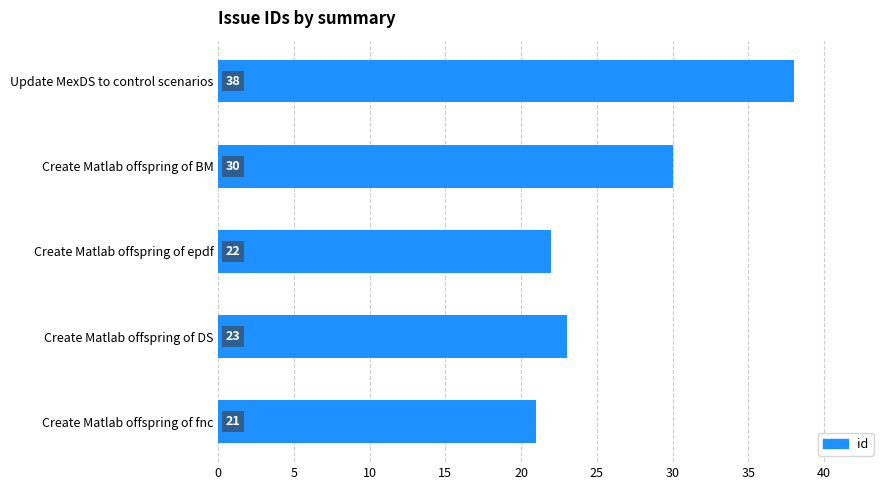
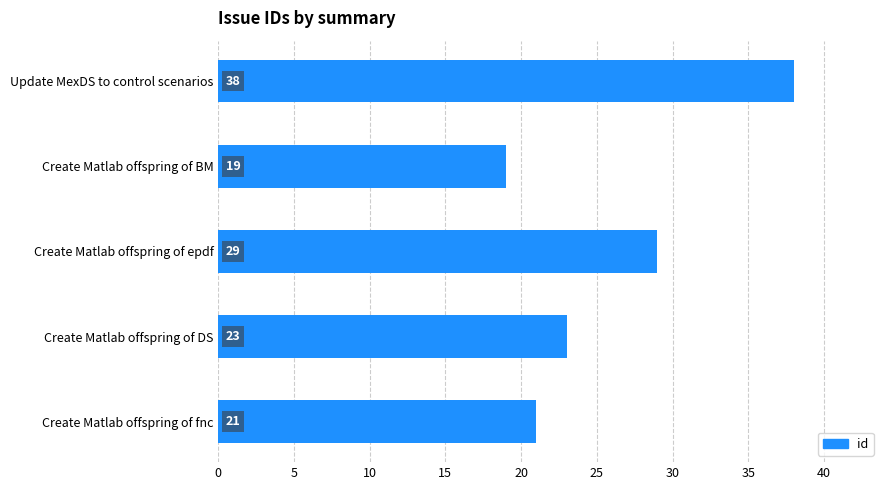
  {
-   "Create Matlab offspring of BM": 30,
-   "Create Matlab offspring of epdf": 22
+   "Create Matlab offspring of BM": 19,
+   "Create Matlab offspring of epdf": 29
  }
